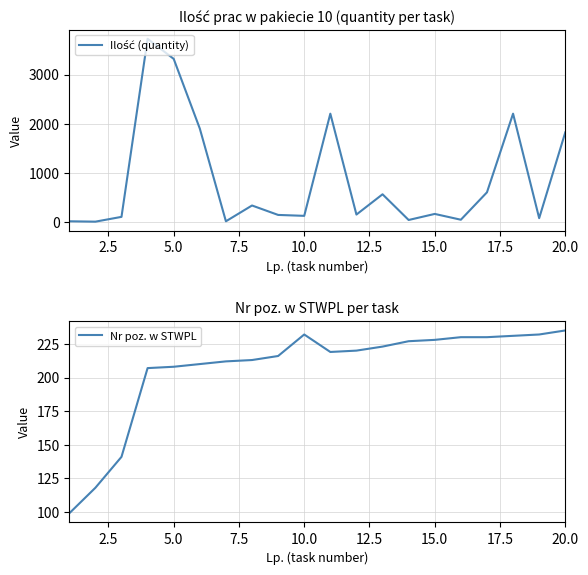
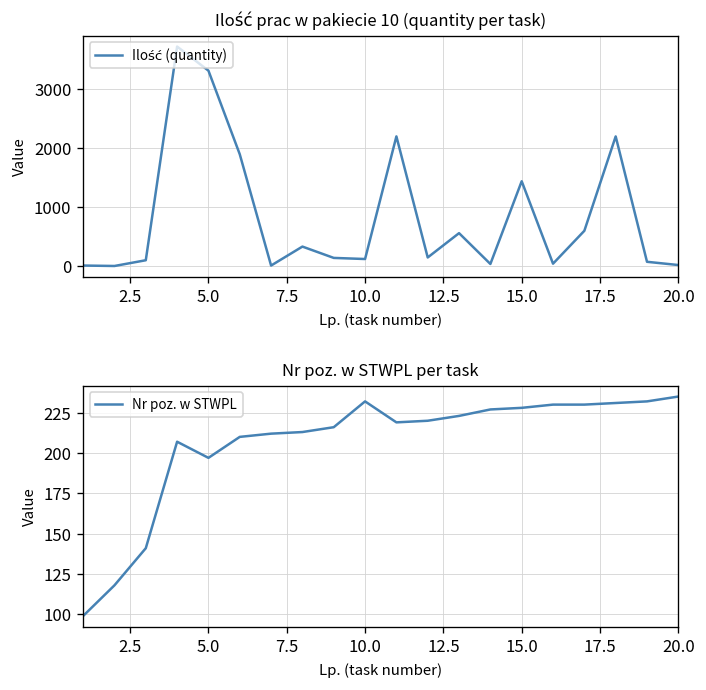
  {
    "Ilość prac w pakiecie 10 (quantity per task)": {
      "5.0": 3300,
      "10.0": 100,
-     "15.0": 200,
-     "20.0": 1800
+     "15.0": 1400,
+     "20.0": 0
    },
    "Nr poz. w STWPL per task": {
-     "5.0": 208,
+     "5.0": 197,
      "10.0": 232,
      "15.0": 228,
      "20.0": 235
    }
  }
